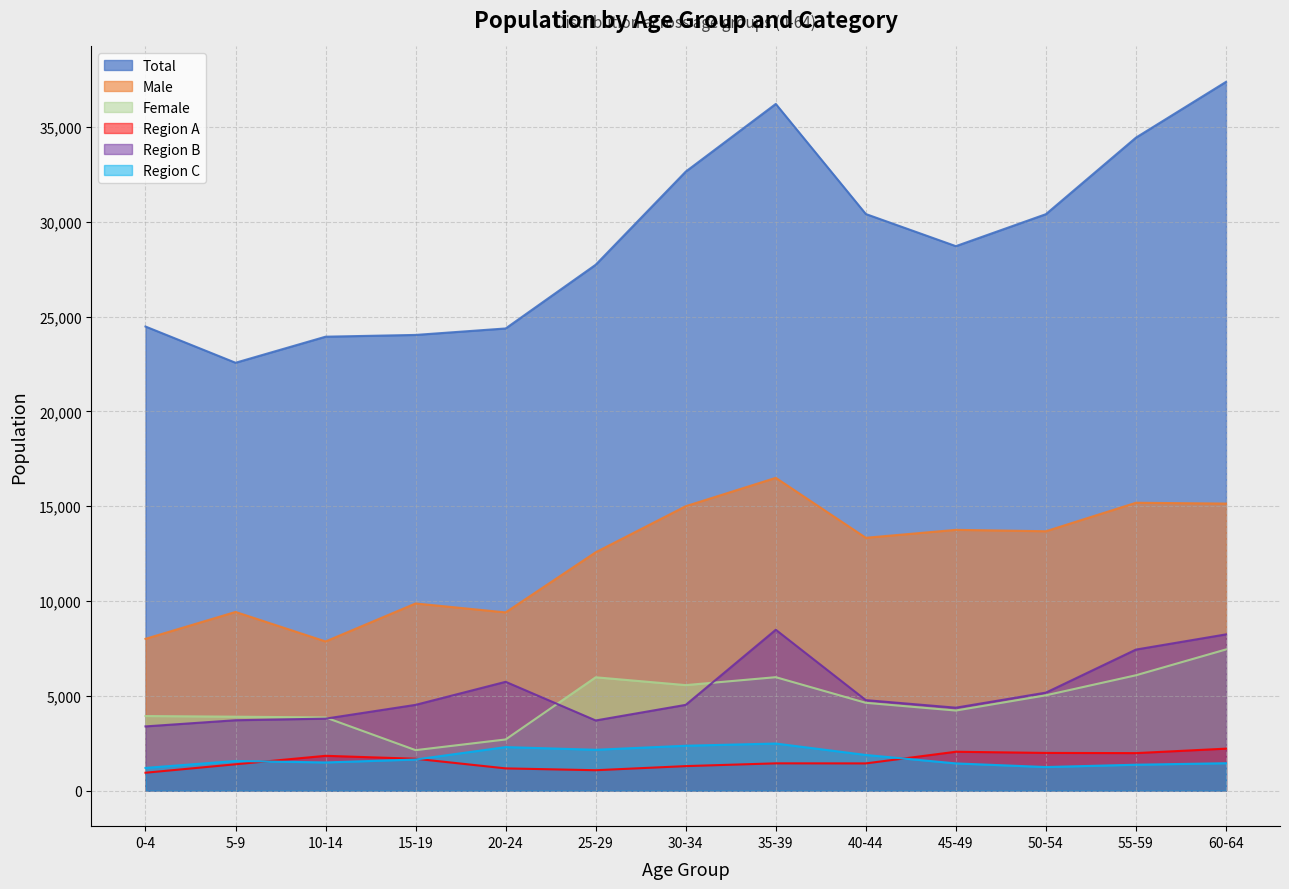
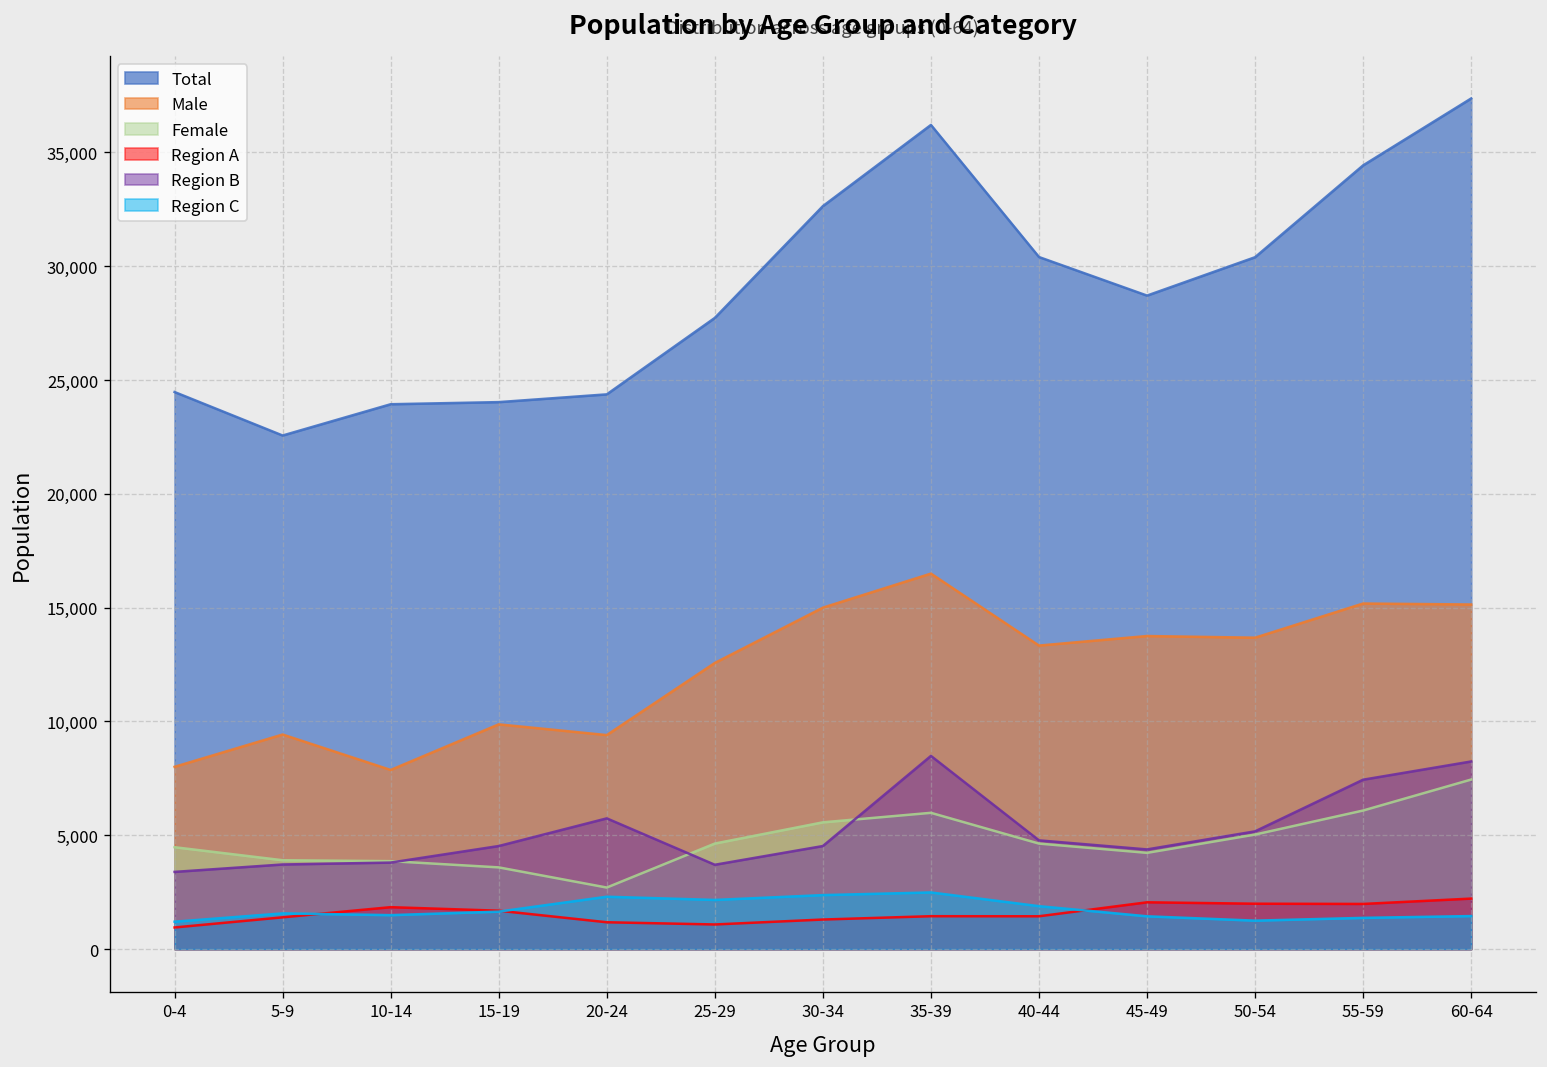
  {
    "Total": {
      "0-4": "24,500",
      "5-9": "22,600",
      "10-14": "23,900",
      "15-19": "24,000",
      "20-24": "24,400",
      "25-29": "27,700",
      "30-34": "32,600",
      "35-39": "36,200",
      "40-44": "30,400",
      "45-49": "28,700",
      "50-54": "30,400",
      "55-59": "34,400",
      "60-64": "37,400"
    },
    "Male": {
      "0-4": "8,000",
      "5-9": "9,400",
      "10-14": "7,900",
      "15-19": "9,900",
      "20-24": "9,400",
      "25-29": "12,600",
      "30-34": "15,000",
      "35-39": "16,500",
      "40-44": "13,300",
      "45-49": "13,800",
      "50-54": "13,700",
      "55-59": "15,200",
      "60-64": "15,100"
    },
    "Female": {
-     "0-4": "3,900",
+     "0-4": "4,500",
      "5-9": "3,900",
-     "15-19": "2,100",
+     "15-19": "3,600",
      "20-24": "2,700",
-     "25-29": "6,000",
+     "25-29": "4,600",
      "30-34": "5,600",
      "35-39": "6,000",
      "40-44": "4,600",
      "45-49": "4,200",
      "50-54": "5,000",
      "55-59": "6,100",
      "60-64": "7,400"
    },
    "Region A": {
      "0-4": "900",
      "5-9": "1,400",
      "10-14": "1,800",
      "20-24": "1,200",
      "25-29": "1,100",
      "30-34": "1,300",
      "35-39": "1,400",
      "40-44": "1,400",
      "45-49": "2,100",
      "50-54": "2,000",
      "55-59": "2,000",
      "60-64": "2,200"
    },
    "Region B": {
      "0-4": "3,400",
      "5-9": "3,700",
      "15-19": "4,500",
      "20-24": "5,700",
      "25-29": "3,700",
      "30-34": "4,500",
      "35-39": "8,500",
      "40-44": "4,800",
      "45-49": "4,400",
      "50-54": "5,200",
      "55-59": "7,400",
      "60-64": "8,200"
    },
    "Region C": {
      "0-4": "1,200",
      "5-9": "1,600",
      "10-14": "1,500",
      "20-24": "2,300",
      "25-29": "2,200",
      "30-34": "2,400",
      "35-39": "2,500",
      "40-44": "1,900",
      "45-49": "1,400",
      "50-54": "1,200",
      "55-59": "1,400",
      "60-64": "1,500"
    }
  }
